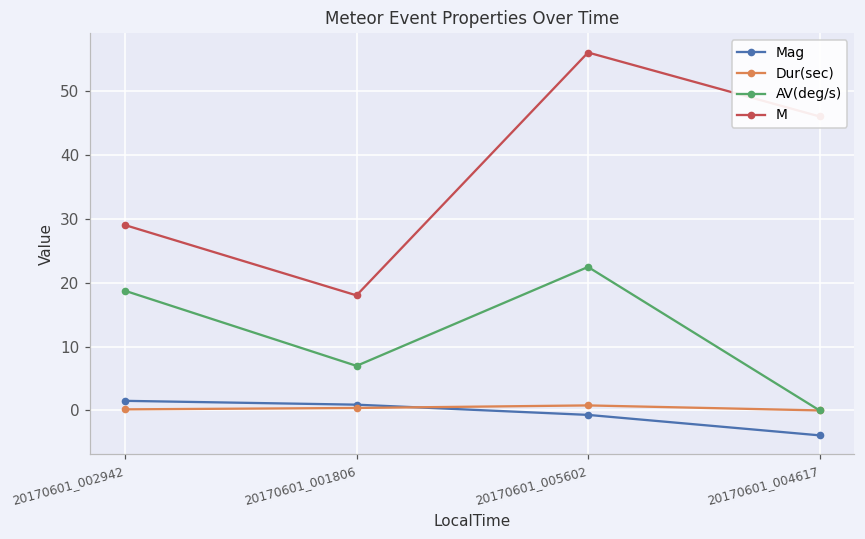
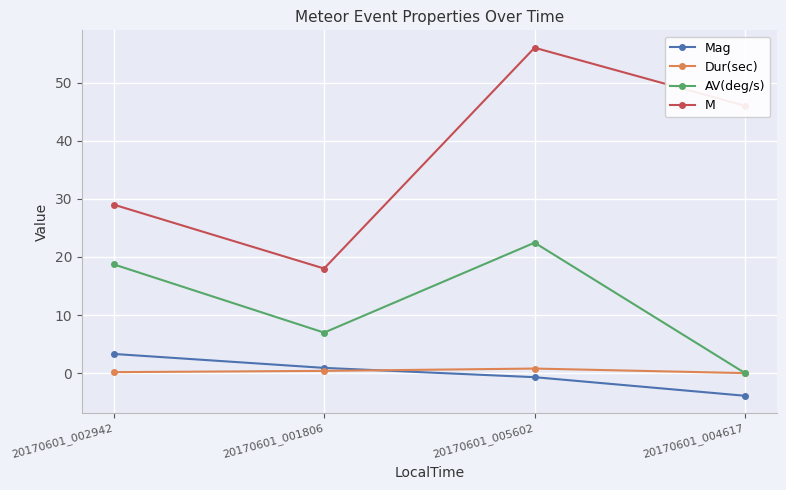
  {
    "Mag": {
-     "20170601_002942": 2,
+     "20170601_002942": 3,
      "20170601_001806": 1,
      "20170601_005602": -1,
      "20170601_004617": -4
    },
    "AV(deg/s)": {
      "20170601_002942": 19,
      "20170601_001806": 7,
      "20170601_005602": 22
    }
  }
